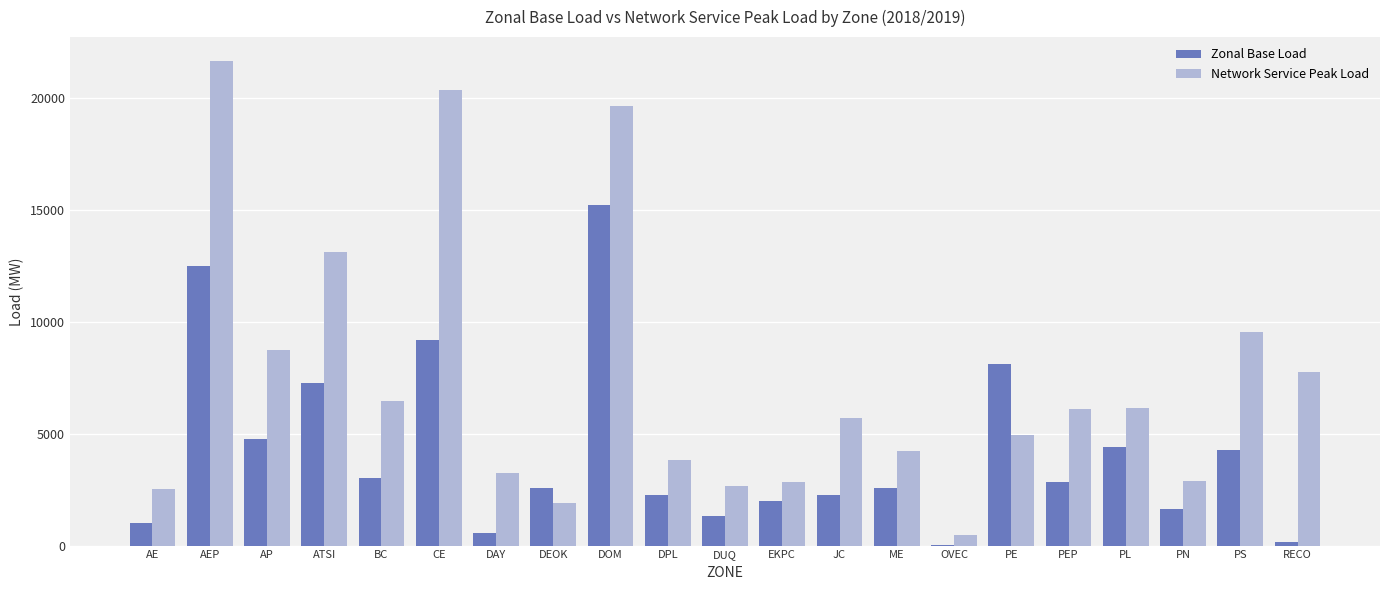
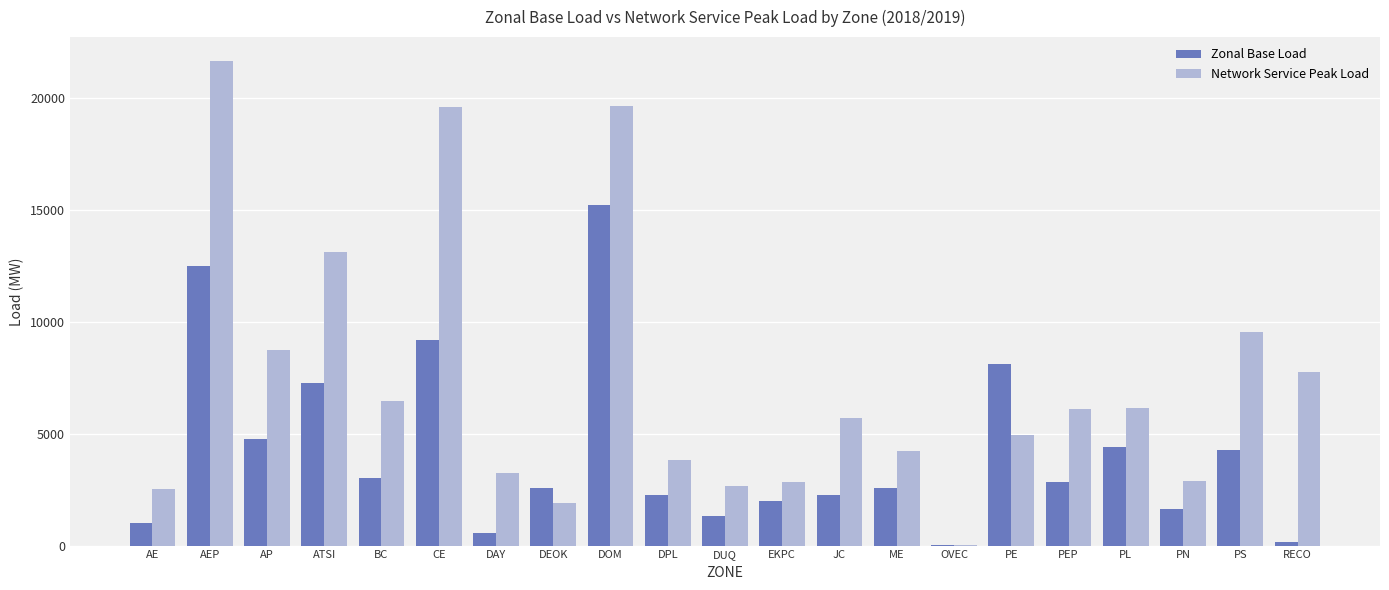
  {
    "Zonal Base Load": {
      "AE": 1000,
      "AEP": 12500,
      "AP": 4800,
      "ATSI": 7300,
      "BC": 3000,
      "CE": 9200,
      "DAY": 600,
      "DEOK": 2600,
      "DOM": 15200,
      "DPL": 2300,
      "DUQ": 1300,
      "EKPC": 2000,
      "JC": 2300,
      "ME": 2600,
      "PE": 8100,
      "PEP": 2800,
      "PL": 4400,
      "PN": 1700,
      "PS": 4300,
      "RECO": 100
    },
    "Network Service Peak Load": {
      "AE": 2500,
      "AEP": 21600,
      "AP": 8800,
      "ATSI": 13100,
      "BC": 6400,
-     "CE": 20400,
+     "CE": 19600,
      "DAY": 3200,
      "DEOK": 1900,
      "DOM": 19700,
      "DPL": 3800,
      "DUQ": 2700,
      "EKPC": 2900,
      "JC": 5700,
      "ME": 4200,
-     "OVEC": 500,
+     "OVEC": 0,
      "PE": 4900,
      "PEP": 6100,
      "PL": 6100,
      "PN": 2900,
      "PS": 9600,
      "RECO": 7800
    }
  }
